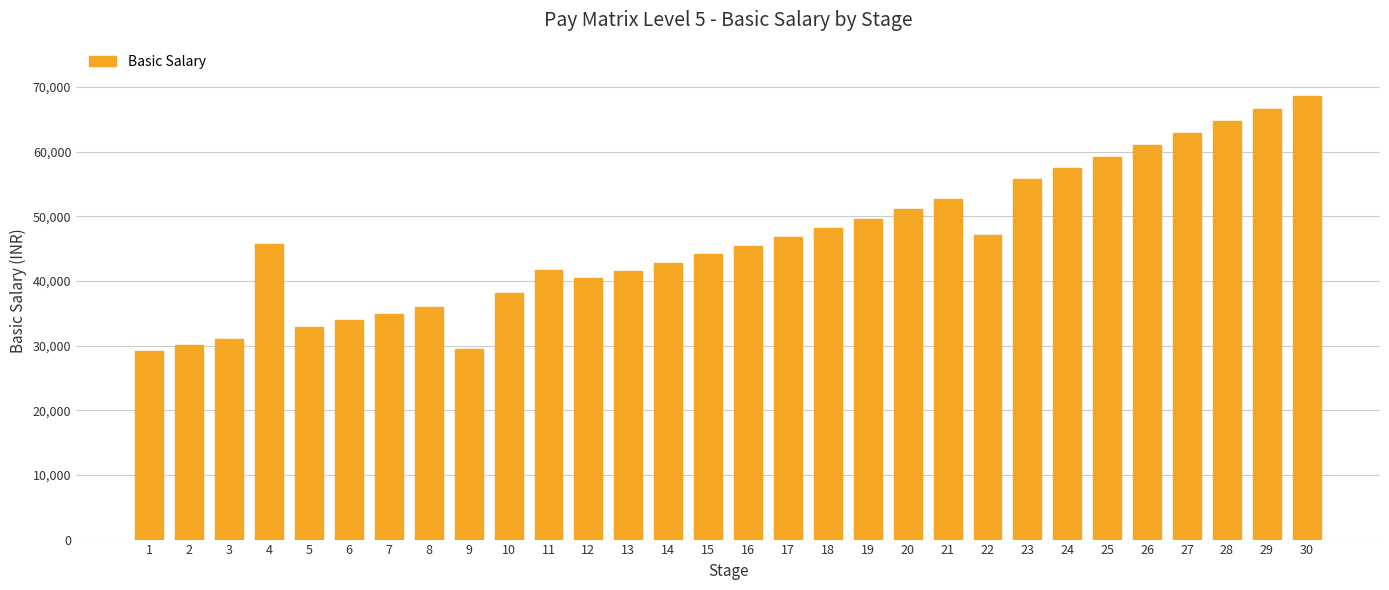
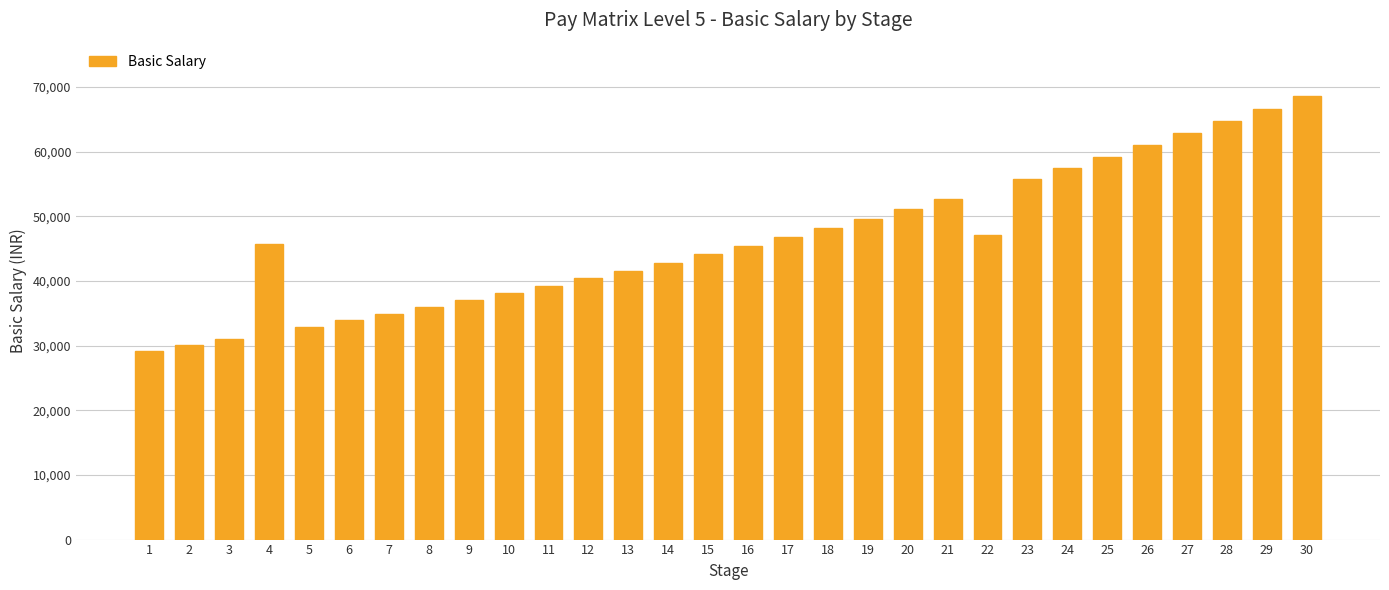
  {
    "1": "29,000",
    "2": "30,000",
    "3": "31,000",
    "4": "46,000",
    "5": "33,000",
    "6": "34,000",
    "7": "35,000",
    "8": "36,000",
-   "9": "29,000",
+   "9": "37,000",
    "10": "38,000",
-   "11": "42,000",
+   "11": "39,000",
    "12": "40,000",
    "13": "42,000",
    "14": "43,000",
    "15": "44,000",
    "16": "45,000",
    "17": "47,000",
    "18": "48,000",
    "19": "50,000",
    "20": "51,000",
    "21": "53,000",
    "22": "47,000",
    "23": "56,000",
    "24": "58,000",
    "25": "59,000",
    "26": "61,000",
    "27": "63,000",
    "28": "65,000",
    "29": "67,000",
    "30": "69,000"
  }
